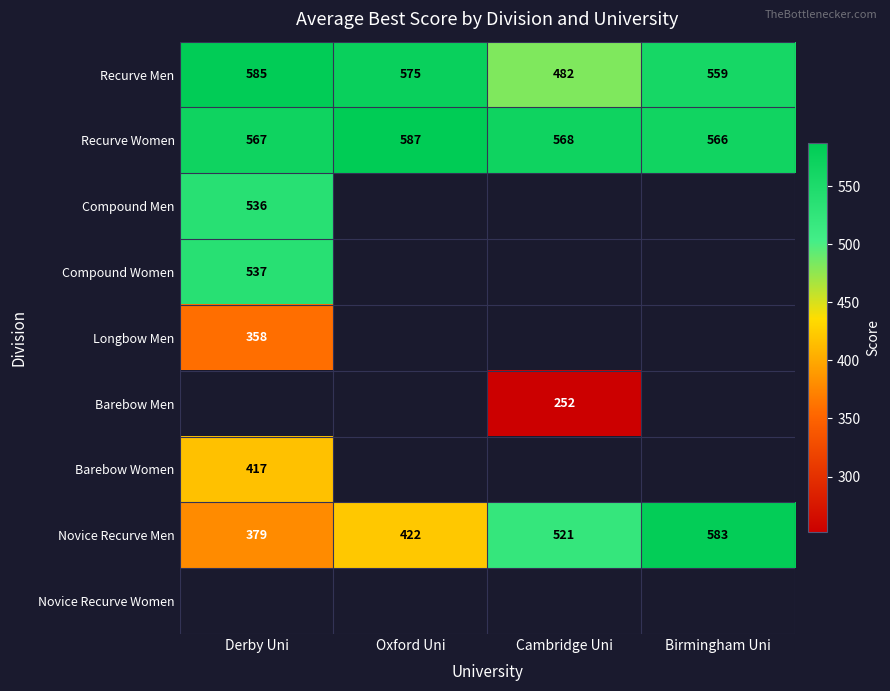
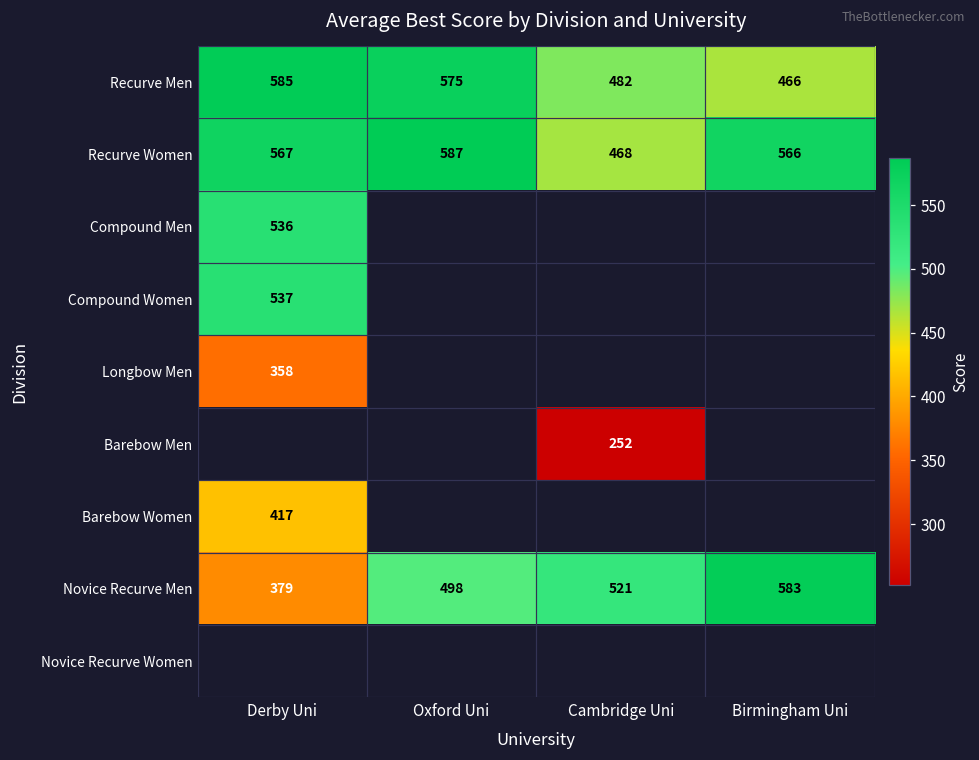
  {
    "Recurve Men": {
      "Derby Uni": 585,
      "Oxford Uni": 575,
      "Cambridge Uni": 482,
-     "Birmingham Uni": 559
+     "Birmingham Uni": 466
    },
    "Recurve Women": {
      "Derby Uni": 567,
      "Oxford Uni": 587,
-     "Cambridge Uni": 568,
+     "Cambridge Uni": 468,
      "Birmingham Uni": 566
    },
    "Compound Men": {
      "Derby Uni": 536
    },
    "Compound Women": {
      "Derby Uni": 537
    },
    "Longbow Men": {
      "Derby Uni": 358
    },
    "Barebow Men": {
      "Cambridge Uni": 252
    },
    "Barebow Women": {
      "Derby Uni": 417
    },
    "Novice Recurve Men": {
      "Derby Uni": 379,
-     "Oxford Uni": 422,
+     "Oxford Uni": 498,
      "Cambridge Uni": 521,
      "Birmingham Uni": 583
    }
  }
